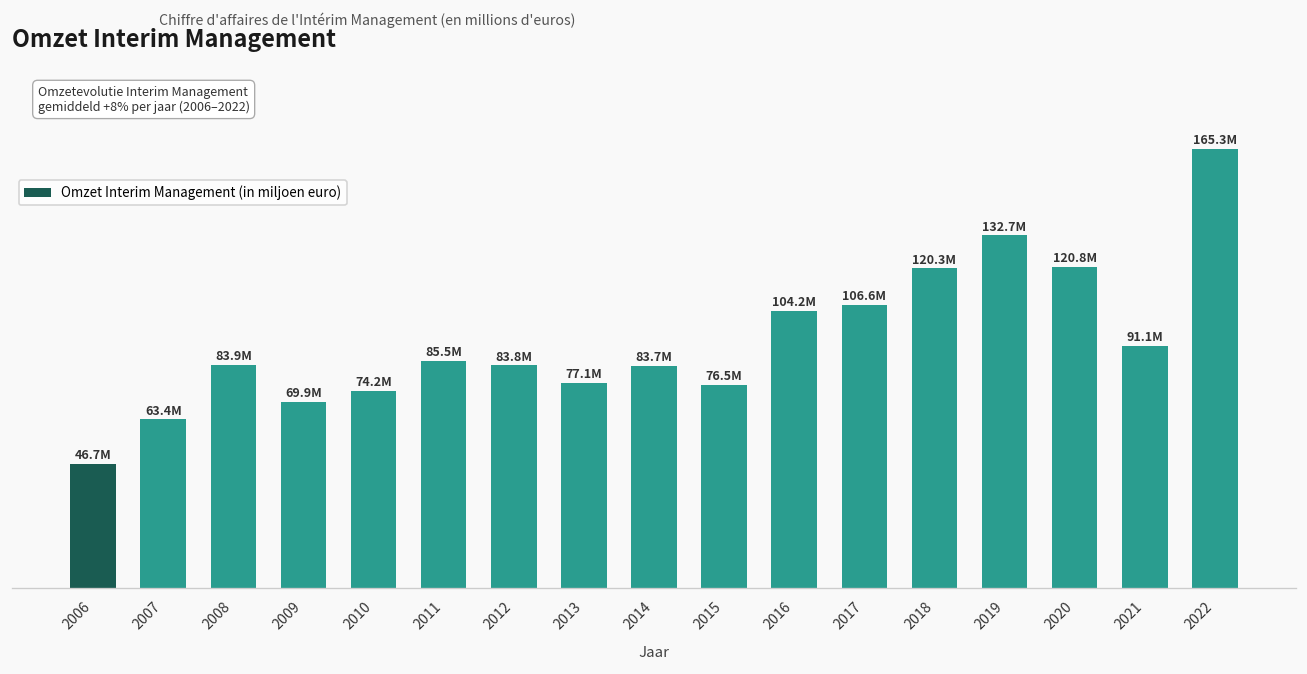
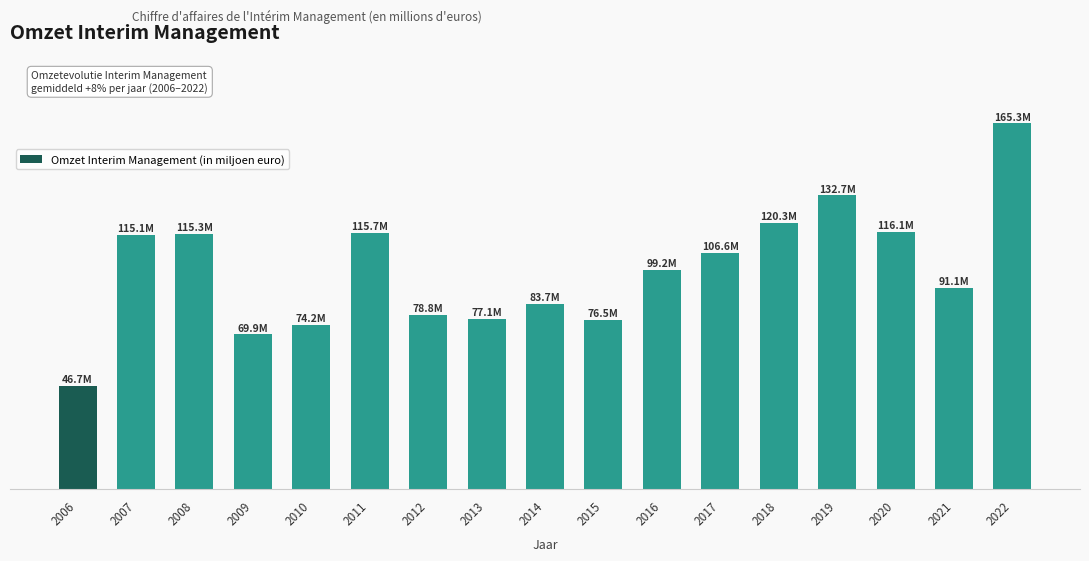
  {
    "2006": "46.7M",
-   "2007": "63.4M",
-   "2008": "83.9M",
+   "2007": "115.1M",
+   "2008": "115.3M",
    "2009": "69.9M",
    "2010": "74.2M",
-   "2011": "85.5M",
-   "2012": "83.8M",
+   "2011": "115.7M",
+   "2012": "78.8M",
    "2013": "77.1M",
    "2014": "83.7M",
    "2015": "76.5M",
-   "2016": "104.2M",
+   "2016": "99.2M",
    "2017": "106.6M",
    "2018": "120.3M",
    "2019": "132.7M",
-   "2020": "120.8M",
+   "2020": "116.1M",
    "2021": "91.1M",
    "2022": "165.3M"
  }
